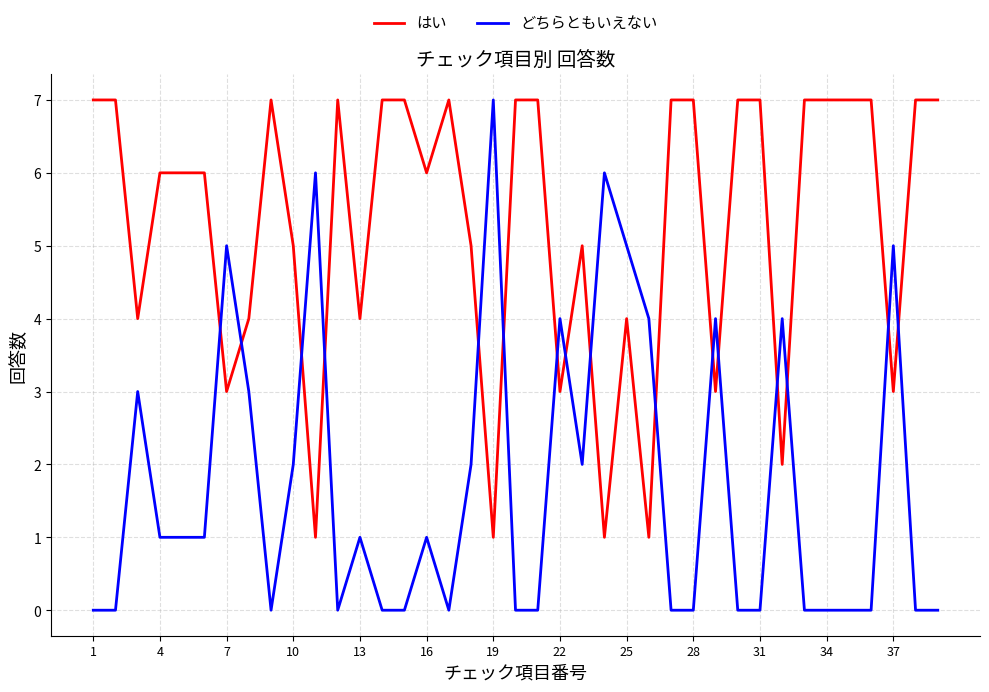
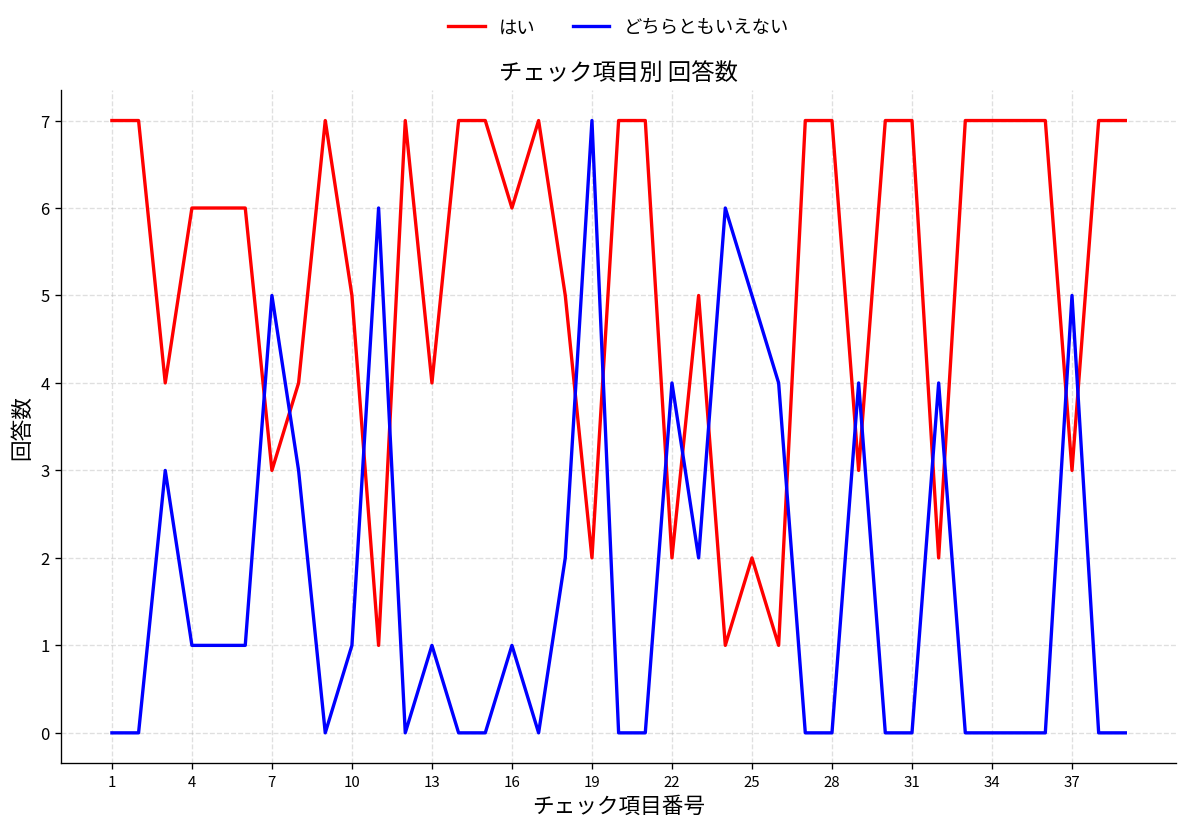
  {
    "はい": {
      "1": 7,
      "4": 6,
      "7": 3,
      "10": 5,
      "13": 4,
      "16": 6,
-     "19": 1,
-     "22": 3,
-     "25": 4,
+     "19": 2,
+     "22": 2,
+     "25": 2,
      "28": 7,
      "31": 7,
      "34": 7,
      "37": 3
    },
    "どちらともいえない": {
      "1": 0,
      "4": 1,
      "7": 5,
-     "10": 2,
+     "10": 1,
      "13": 1,
      "16": 1,
      "19": 7,
      "22": 4,
      "25": 5,
      "28": 0,
      "31": 0,
      "34": 0,
      "37": 5
    }
  }
